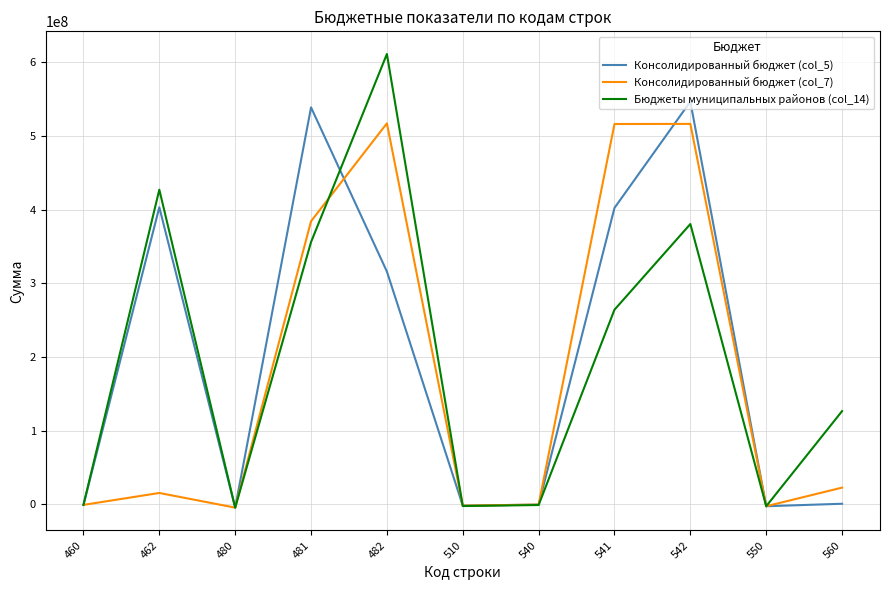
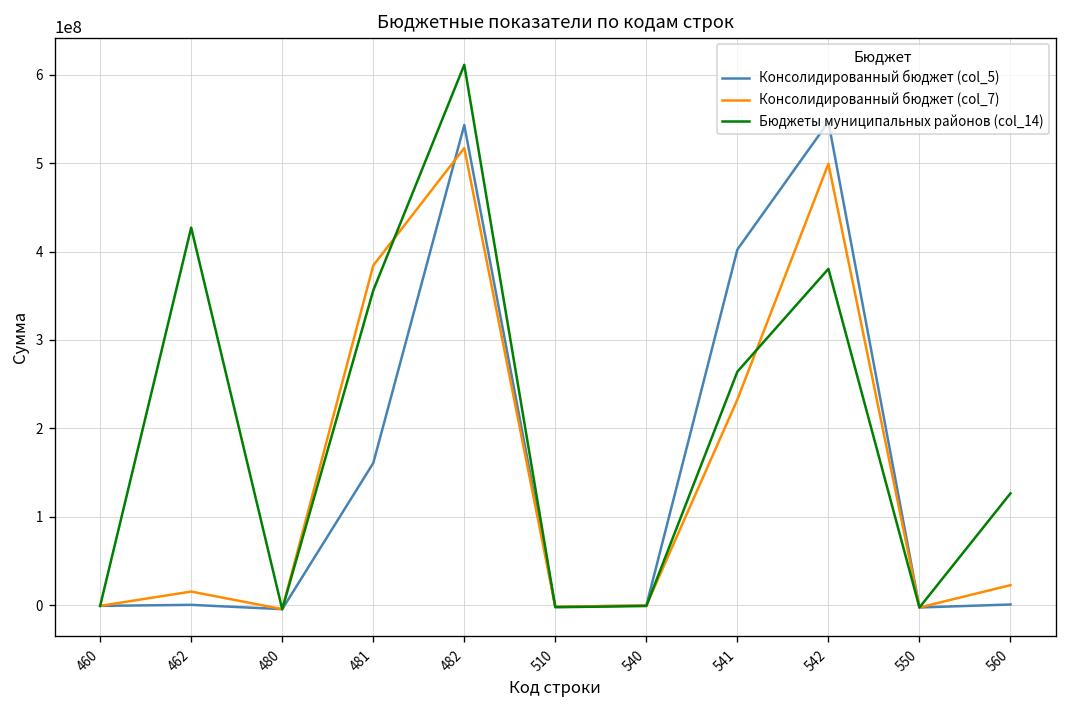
  {
    "Консолидированный бюджет (col_5)": {
-     "462": 400000000,
-     "481": 540000000,
-     "482": 320000000,
+     "462": 0,
+     "481": 160000000,
+     "482": 540000000,
      "541": 400000000,
      "560": 0
    },
    "Консолидированный бюджет (col_7)": {
      "462": 20000000,
      "481": 380000000,
      "482": 520000000,
-     "541": 520000000,
-     "542": 520000000,
+     "541": 230000000,
+     "542": 500000000,
      "560": 20000000
    },
    "Бюджеты муниципальных районов (col_14)": {
      "462": 430000000,
      "481": 360000000,
      "482": 610000000,
      "541": 260000000,
      "542": 380000000,
      "560": 130000000
    }
  }
